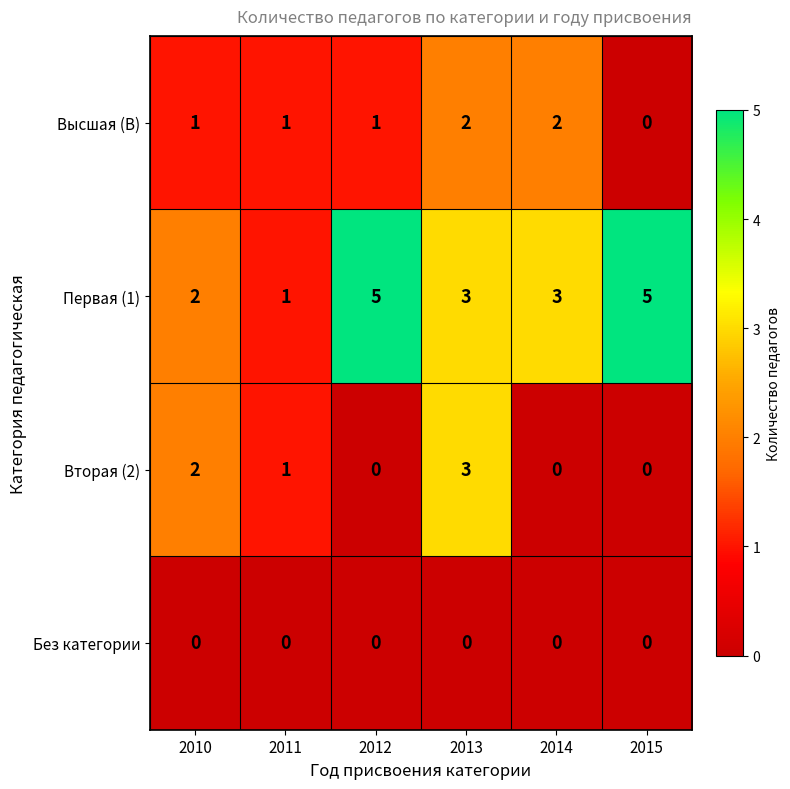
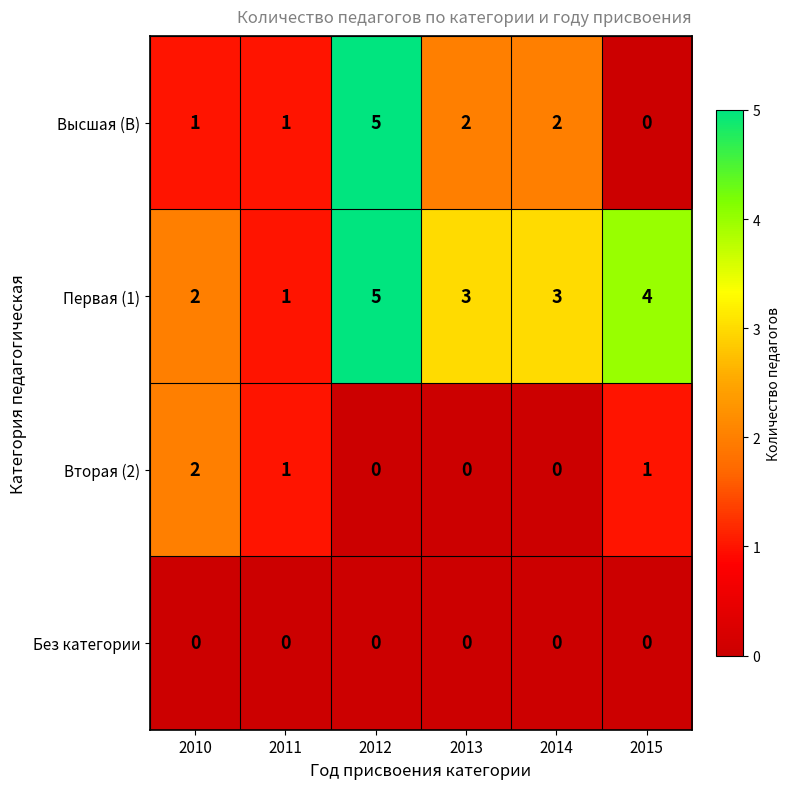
  {
    "Высшая (В)": {
      "2010": 1,
      "2011": 1,
-     "2012": 1,
+     "2012": 5,
      "2013": 2,
      "2014": 2,
      "2015": 0
    },
    "Первая (1)": {
      "2010": 2,
      "2011": 1,
      "2012": 5,
      "2013": 3,
      "2014": 3,
-     "2015": 5
+     "2015": 4
    },
    "Вторая (2)": {
      "2010": 2,
      "2011": 1,
      "2012": 0,
-     "2013": 3,
+     "2013": 0,
      "2014": 0,
-     "2015": 0
+     "2015": 1
    },
    "Без категории": {
      "2010": 0,
      "2011": 0,
      "2012": 0,
      "2013": 0,
      "2014": 0,
      "2015": 0
    }
  }
